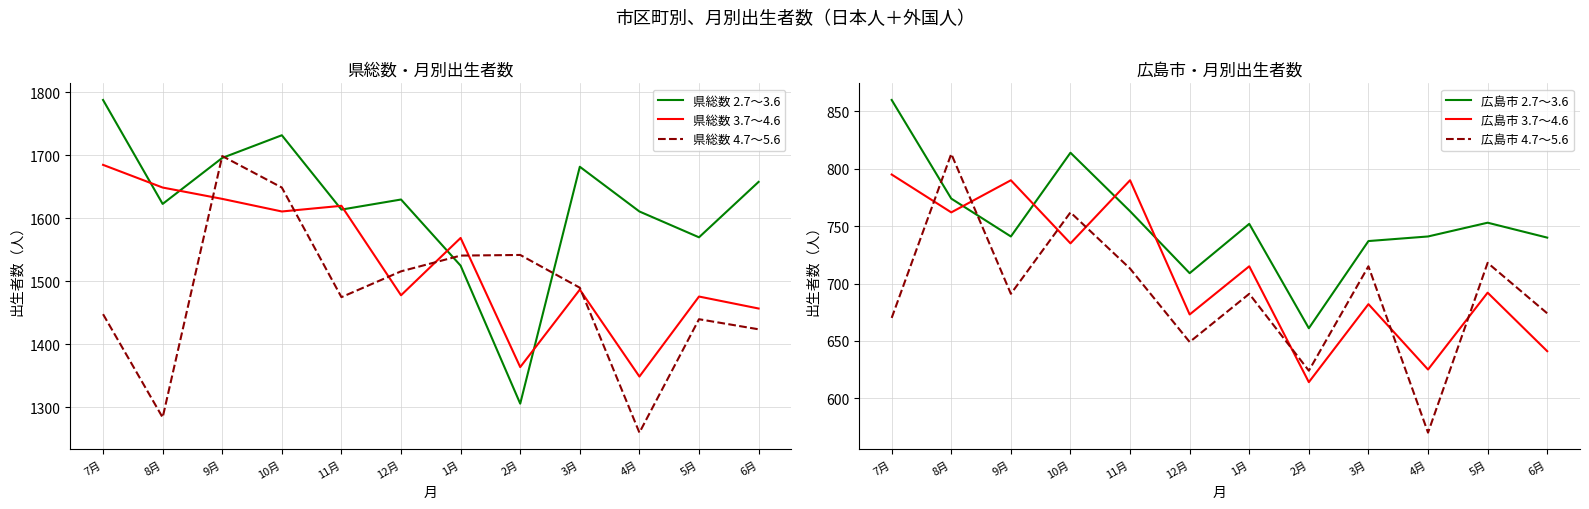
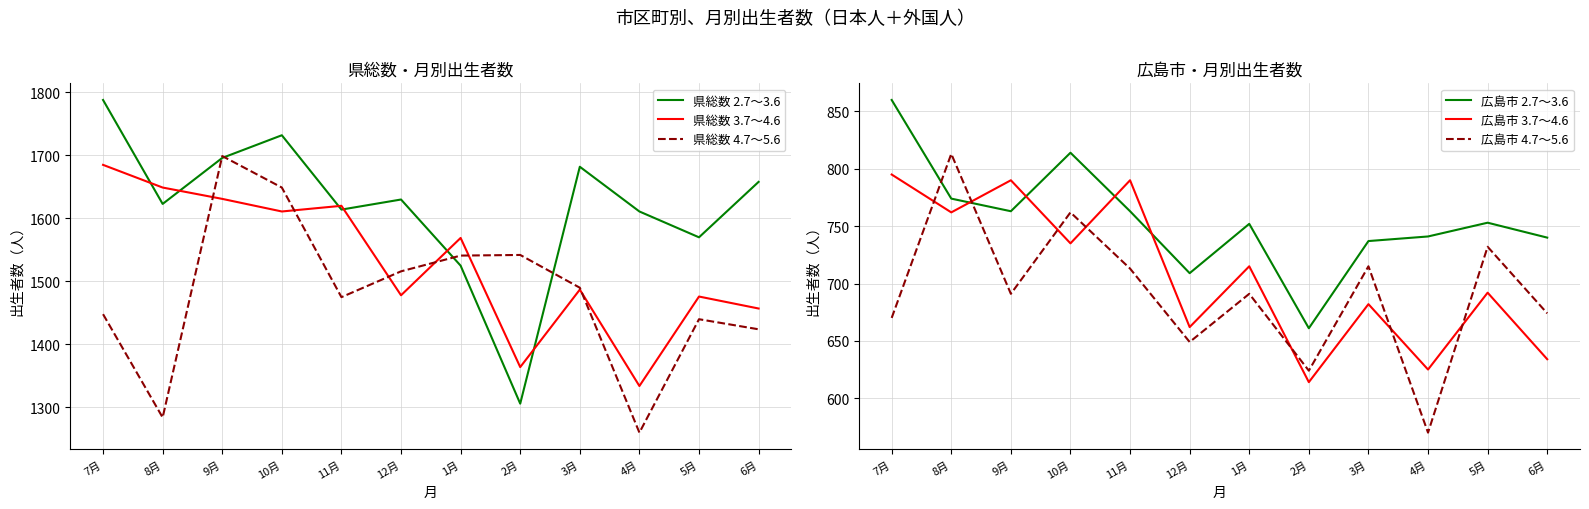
  {
    "県総数・月別出生者数": {
      "県総数 2.7～3.6": {
        "7月": 1790,
        "8月": 1620,
        "10月": 1730,
        "11月": 1610,
        "12月": 1630,
        "1月": 1530,
        "2月": 1310,
        "3月": 1680,
        "4月": 1610,
        "5月": 1570,
        "6月": 1660
      },
      "県総数 3.7～4.6": {
        "7月": 1690,
        "8月": 1650,
        "9月": 1630,
        "10月": 1610,
        "11月": 1620,
        "12月": 1480,
        "1月": 1570,
        "2月": 1360,
-       "4月": 1350,
+       "4月": 1330,
        "5月": 1480,
        "6月": 1460
      },
      "県総数 4.7～5.6": {
        "7月": 1450,
        "8月": 1280,
        "10月": 1650,
        "11月": 1480,
        "12月": 1520,
        "1月": 1540,
        "2月": 1540,
        "4月": 1260,
        "5月": 1440,
        "6月": 1420
      }
    },
    "広島市・月別出生者数": {
      "広島市 2.7～3.6": {
        "7月": 860,
        "8月": 774,
-       "9月": 741,
+       "9月": 763,
        "10月": 814,
        "11月": 763,
        "12月": 709,
        "1月": 752,
        "2月": 661,
        "3月": 737,
        "4月": 741,
        "5月": 753,
        "6月": 740
      },
      "広島市 3.7～4.6": {
        "7月": 795,
        "8月": 762,
        "9月": 790,
        "10月": 735,
        "11月": 790,
-       "12月": 673,
+       "12月": 662,
        "1月": 715,
        "2月": 614,
        "3月": 682,
        "4月": 625,
        "5月": 692,
-       "6月": 641
+       "6月": 634
      },
      "広島市 4.7～5.6": {
        "7月": 670,
        "8月": 813,
        "9月": 691,
        "10月": 762,
        "11月": 713,
        "12月": 649,
        "1月": 691,
        "2月": 624,
        "3月": 715,
        "4月": 570,
-       "5月": 718,
+       "5月": 732,
        "6月": 674
      }
    }
  }
